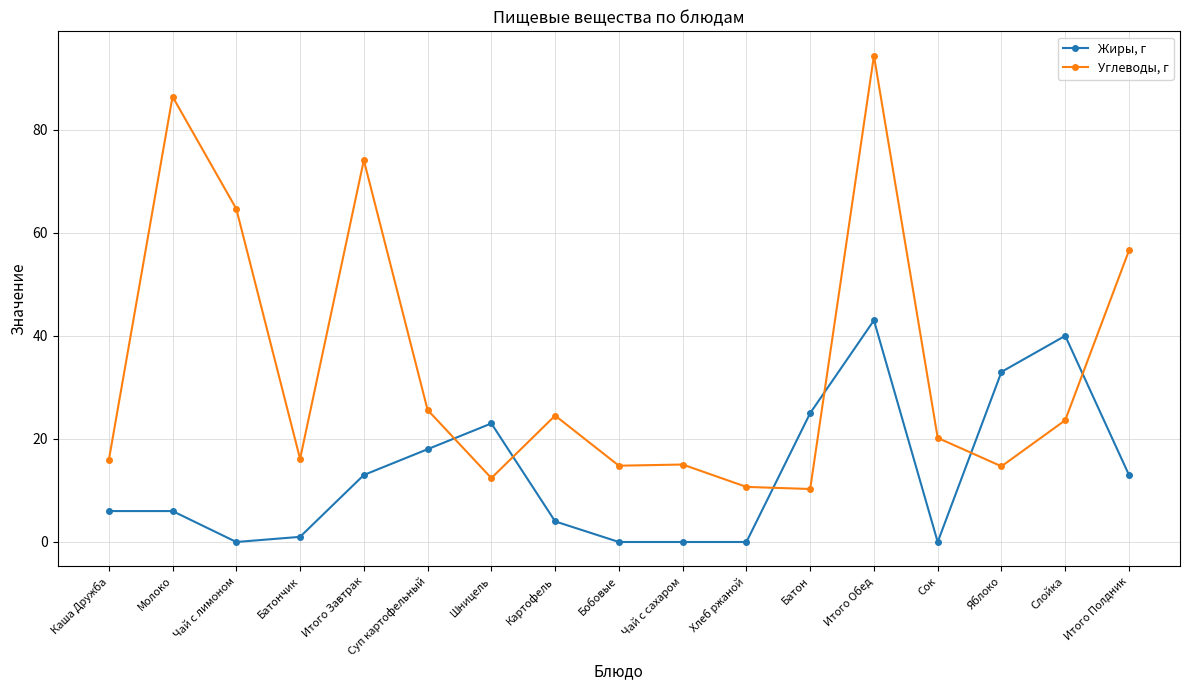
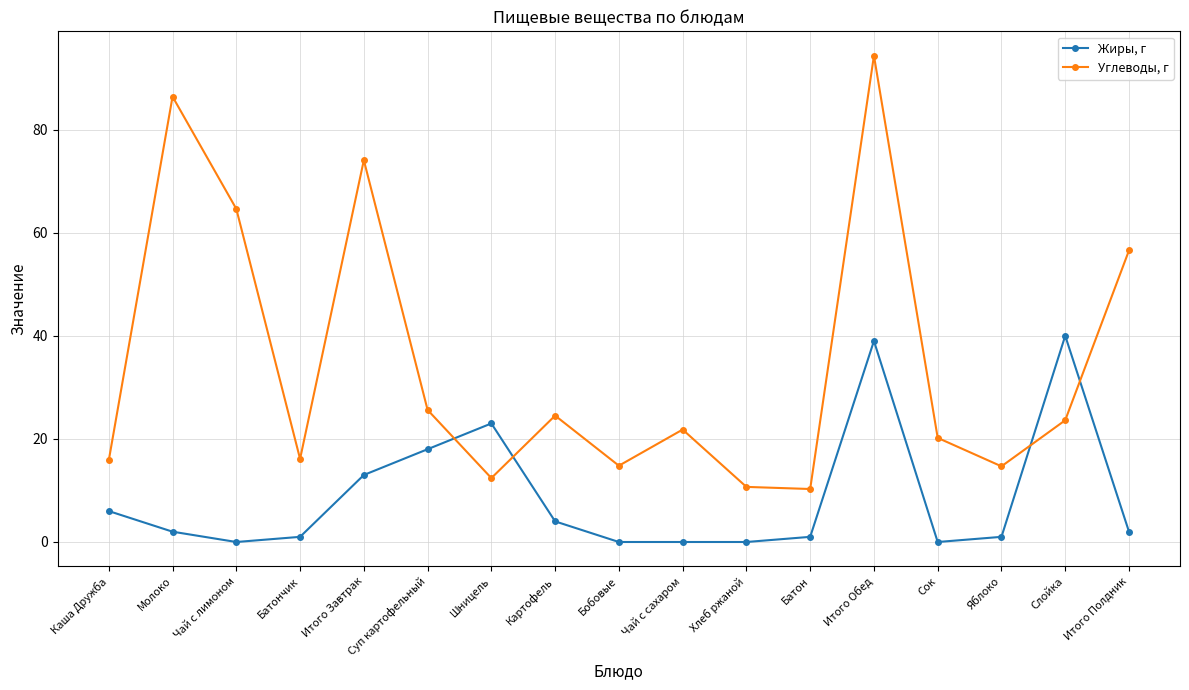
  {
    "Жиры, г": {
      "Каша Дружба": 6,
-     "Молоко": 6,
+     "Молоко": 2,
      "Чай с лимоном": 0,
      "Батончик": 1,
      "Итого Завтрак": 13,
      "Суп картофельный": 18,
      "Шницель": 23,
      "Картофель": 4,
      "Бобовые": 0,
      "Чай с сахаром": 0,
      "Хлеб ржаной": 0,
-     "Батон": 25,
-     "Итого Обед": 43,
+     "Батон": 1,
+     "Итого Обед": 39,
      "Сок": 0,
-     "Яблоко": 33,
+     "Яблоко": 1,
      "Слойка": 40,
-     "Итого Полдник": 13
+     "Итого Полдник": 2
    },
    "Углеводы, г": {
      "Каша Дружба": 16,
      "Молоко": 86,
      "Чай с лимоном": 65,
      "Батончик": 16,
      "Итого Завтрак": 74,
      "Суп картофельный": 26,
      "Шницель": 12,
      "Картофель": 25,
      "Бобовые": 15,
-     "Чай с сахаром": 15,
+     "Чай с сахаром": 22,
      "Хлеб ржаной": 11,
      "Батон": 10,
      "Итого Обед": 94,
      "Сок": 20,
      "Яблоко": 15,
      "Слойка": 24,
      "Итого Полдник": 57
    }
  }
